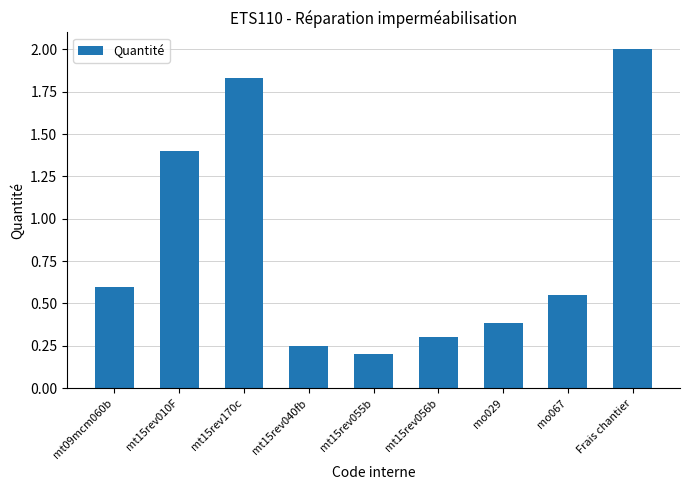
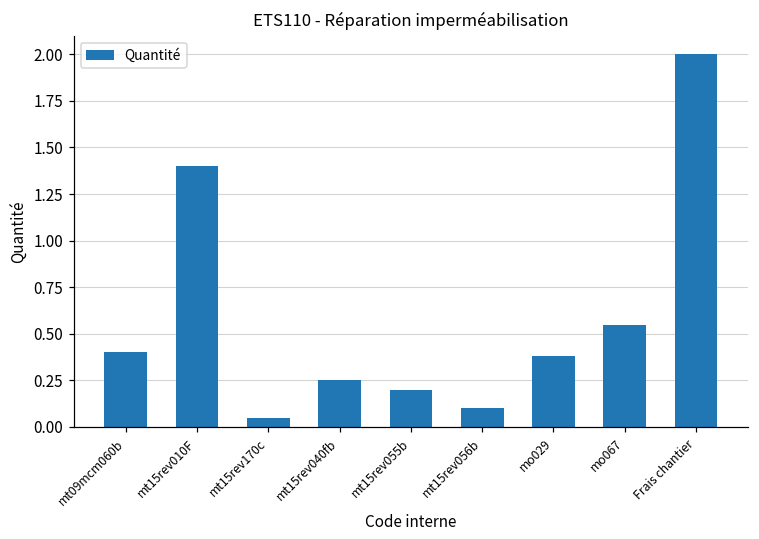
  {
-   "mt09mcm060b": 0.6,
+   "mt09mcm060b": 0.4,
    "mt15rev010F": 1.40,
-   "mt15rev170c": 1.83,
+   "mt15rev170c": 0.05,
    "mt15rev040fb": 0.25,
    "mt15rev055b": 0.20,
-   "mt15rev056b": 0.3,
+   "mt15rev056b": 0.1,
    "mo029": 0.38,
    "mo067": 0.55,
    "Frais chantier": 2.00
  }
